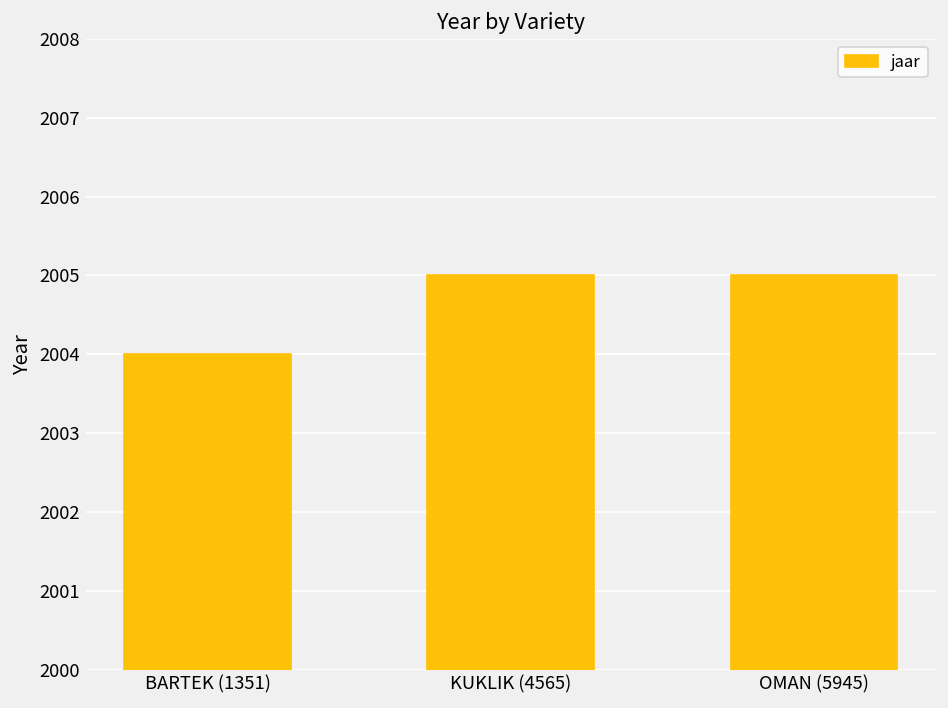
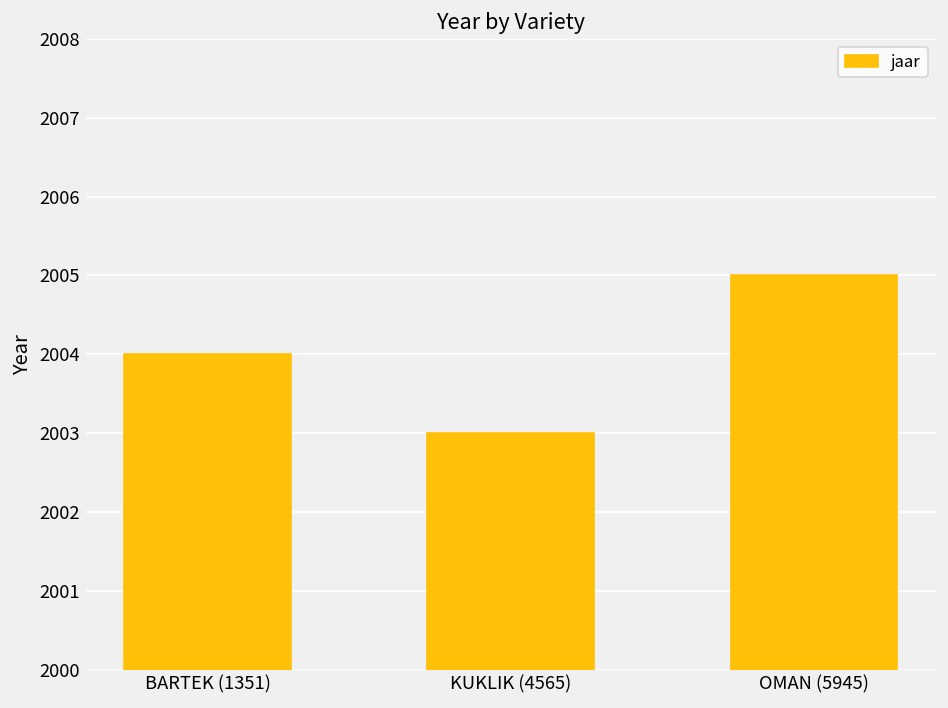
  {
    "BARTEK (1351)": 2004,
-   "KUKLIK (4565)": 2005,
+   "KUKLIK (4565)": 2003,
    "OMAN (5945)": 2005
  }
